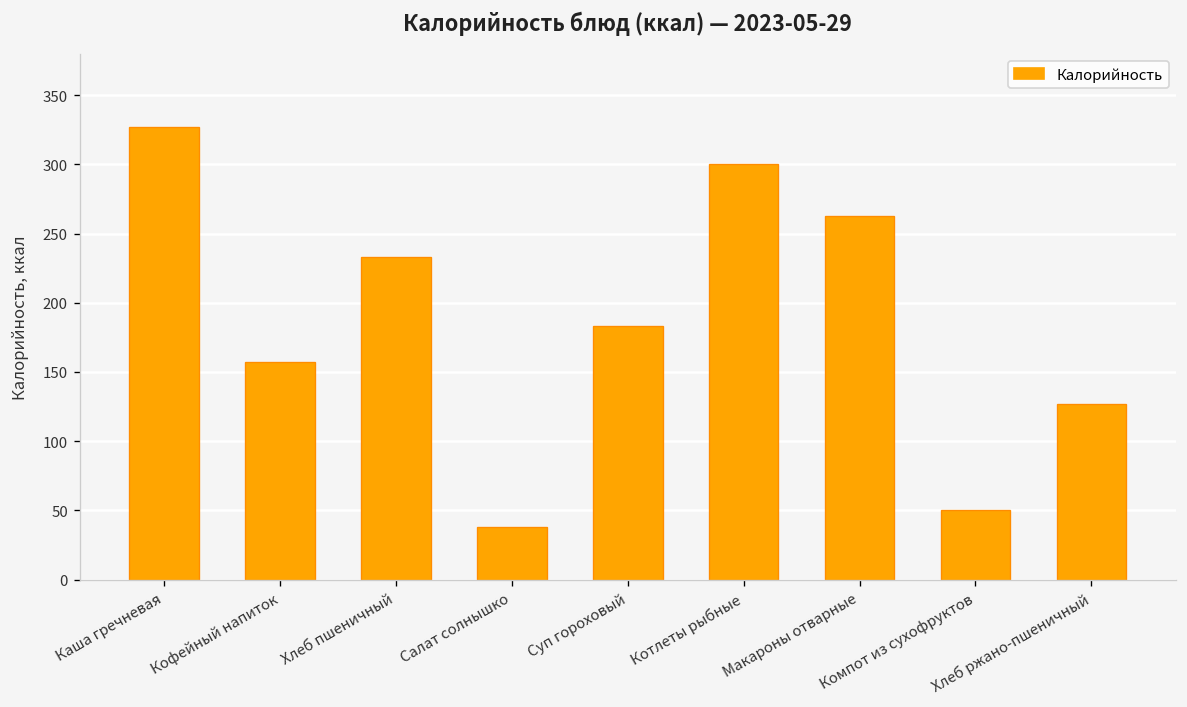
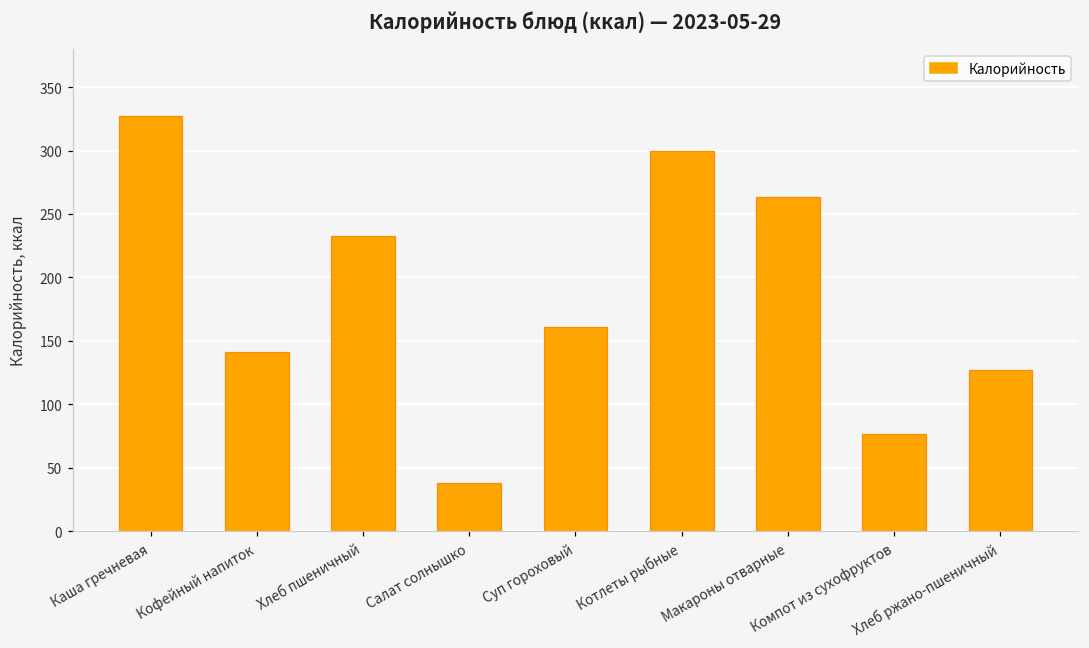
  {
    "Каша гречневая": 327,
-   "Кофейный напиток": 157,
+   "Кофейный напиток": 141,
    "Хлеб пшеничный": 233,
    "Салат солнышко": 38,
-   "Суп гороховый": 183,
+   "Суп гороховый": 161,
    "Котлеты рыбные": 300,
    "Макароны отварные": 263,
-   "Компот из сухофруктов": 50,
+   "Компот из сухофруктов": 77,
    "Хлеб ржано-пшеничный": 127
  }
